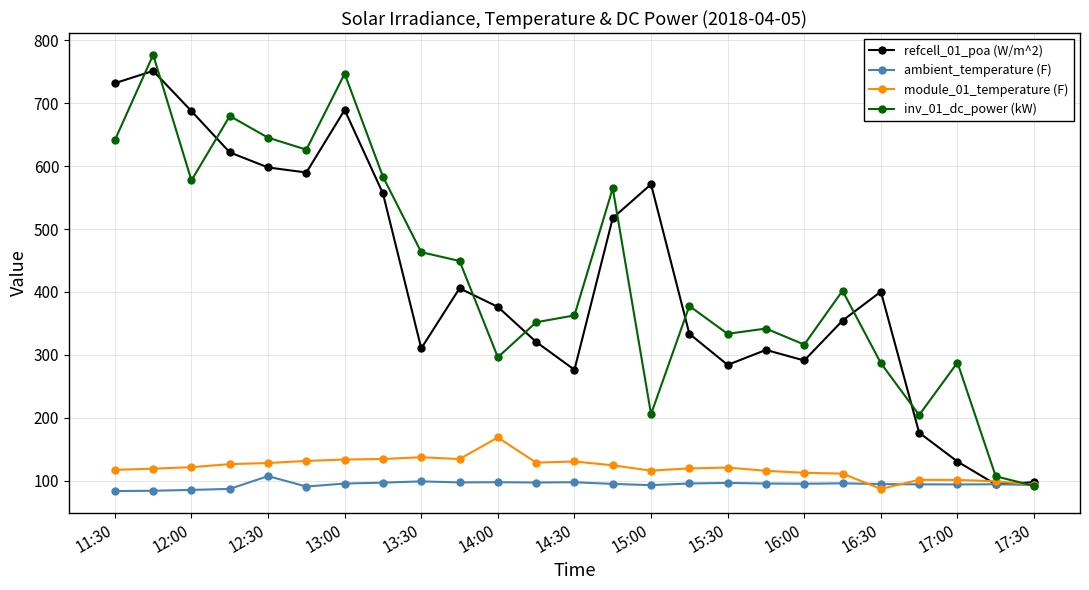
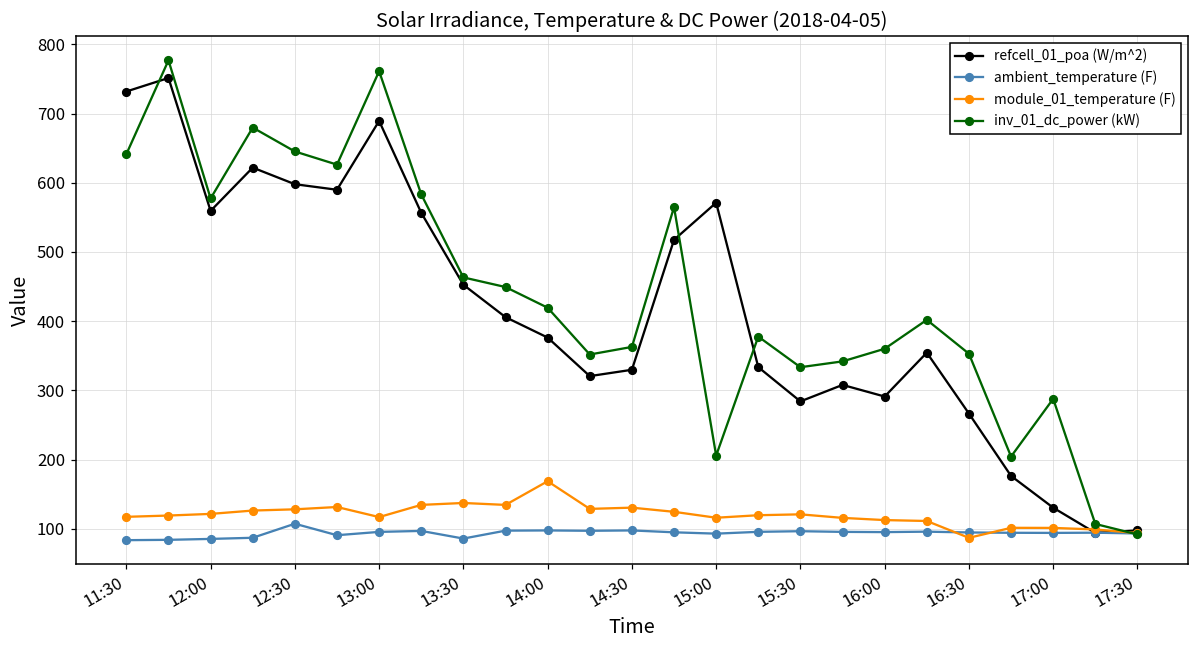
  {
    "refcell_01_poa (W/m^2)": {
      "11:30": 730,
-     "12:00": 690,
+     "12:00": 560,
      "12:30": 600,
      "13:00": 690,
-     "13:30": 310,
+     "13:30": 450,
      "14:00": 380,
-     "14:30": 280,
+     "14:30": 330,
      "15:00": 570,
      "15:30": 280,
      "16:00": 290,
-     "16:30": 400,
+     "16:30": 270,
      "17:00": 130
    },
    "ambient_temperature (F)": {
      "11:30": 80,
      "12:00": 90,
      "12:30": 110,
      "13:00": 100,
-     "13:30": 100,
+     "13:30": 90,
      "14:00": 100,
      "14:30": 100,
      "15:00": 90,
      "15:30": 100,
      "16:00": 100,
      "16:30": 90,
      "17:00": 90
    },
    "module_01_temperature (F)": {
      "11:30": 120,
      "12:00": 120,
      "12:30": 130,
-     "13:00": 130,
+     "13:00": 120,
      "13:30": 140,
      "14:00": 170,
      "14:30": 130,
      "15:00": 120,
      "15:30": 120,
      "16:00": 110,
      "16:30": 90,
      "17:00": 100
    },
    "inv_01_dc_power (kW)": {
      "11:30": 640,
      "12:00": 580,
      "12:30": 650,
-     "13:00": 750,
+     "13:00": 760,
      "13:30": 460,
-     "14:00": 300,
+     "14:00": 420,
      "14:30": 360,
      "15:00": 210,
      "15:30": 330,
-     "16:00": 320,
-     "16:30": 290,
+     "16:00": 360,
+     "16:30": 350,
      "17:00": 290
    }
  }
